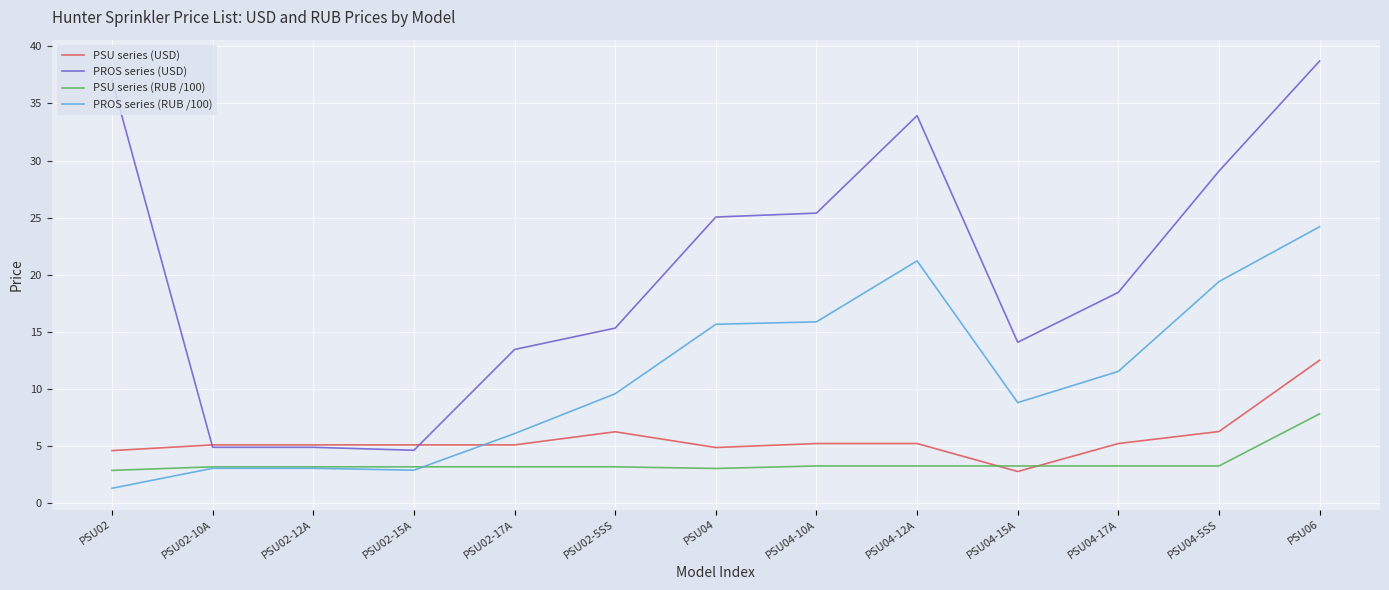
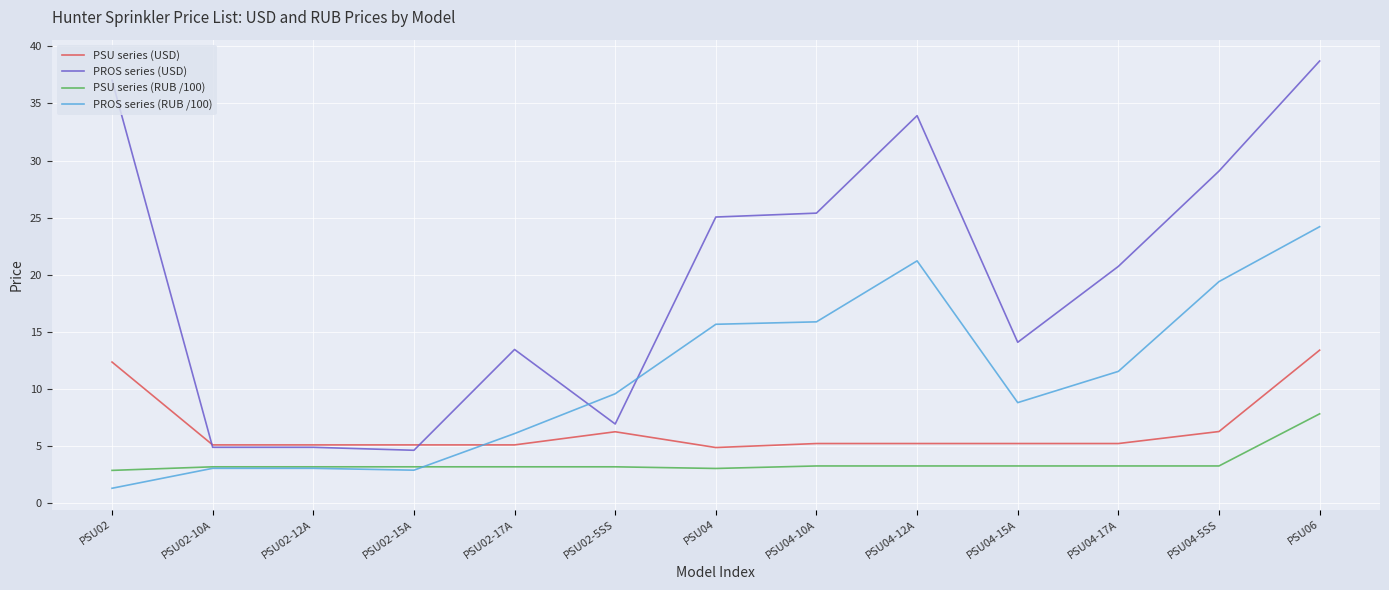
  {
    "PSU series (USD)": {
-     "PSU02": 4.6,
+     "PSU02": 12.4,
      "PSU02-15A": 5.1,
      "PSU02-17A": 5.1,
      "PSU02-5SS": 6.3,
      "PSU04": 4.9,
      "PSU04-10A": 5.2,
      "PSU04-12A": 5.2,
-     "PSU04-15A": 2.8,
+     "PSU04-15A": 5.2,
      "PSU04-17A": 5.2,
      "PSU04-5SS": 6.3,
-     "PSU06": 12.5
+     "PSU06": 13.4
    },
    "PROS series (USD)": {
      "PSU02-15A": 4.7,
      "PSU02-17A": 13.5,
-     "PSU02-5SS": 15.3,
+     "PSU02-5SS": 7.0,
      "PSU04": 25.1,
      "PSU04-10A": 25.4,
      "PSU04-12A": 33.9,
      "PSU04-15A": 14.1,
-     "PSU04-17A": 18.5,
+     "PSU04-17A": 20.7,
      "PSU04-5SS": 29.1,
      "PSU06": 38.7
    },
    "PSU series (RUB /100)": {
      "PSU02": 2.9,
      "PSU02-15A": 3.2,
      "PSU02-17A": 3.2,
      "PSU02-5SS": 3.2,
      "PSU04": 3.1,
      "PSU04-10A": 3.3,
      "PSU04-12A": 3.3,
      "PSU04-15A": 3.3,
      "PSU04-17A": 3.3,
      "PSU04-5SS": 3.3,
      "PSU06": 7.8
    },
    "PROS series (RUB /100)": {
      "PSU02": 1.3,
      "PSU02-15A": 2.9,
      "PSU02-17A": 6.1,
      "PSU02-5SS": 9.6,
      "PSU04": 15.7,
      "PSU04-10A": 15.9,
      "PSU04-12A": 21.2,
      "PSU04-15A": 8.8,
      "PSU04-17A": 11.6,
      "PSU04-5SS": 19.4,
      "PSU06": 24.2
    }
  }
